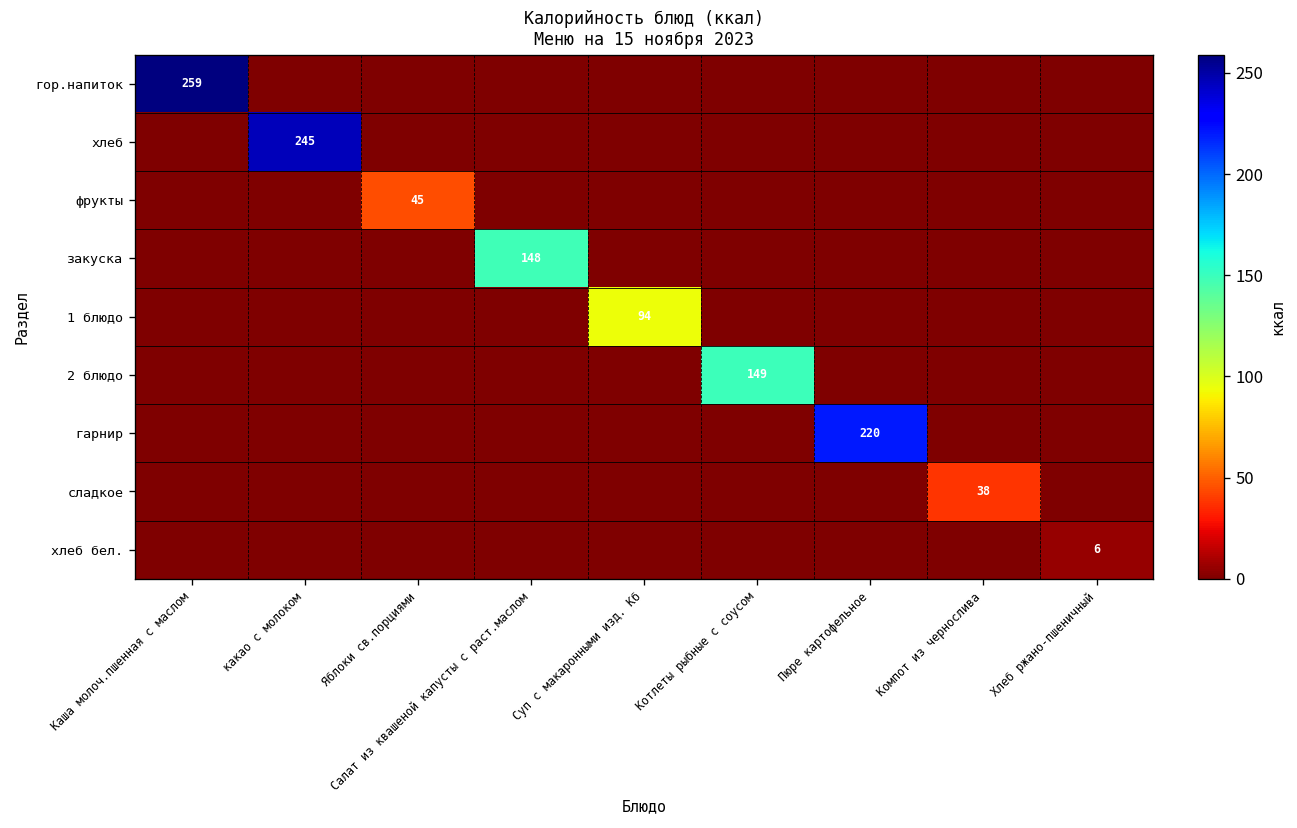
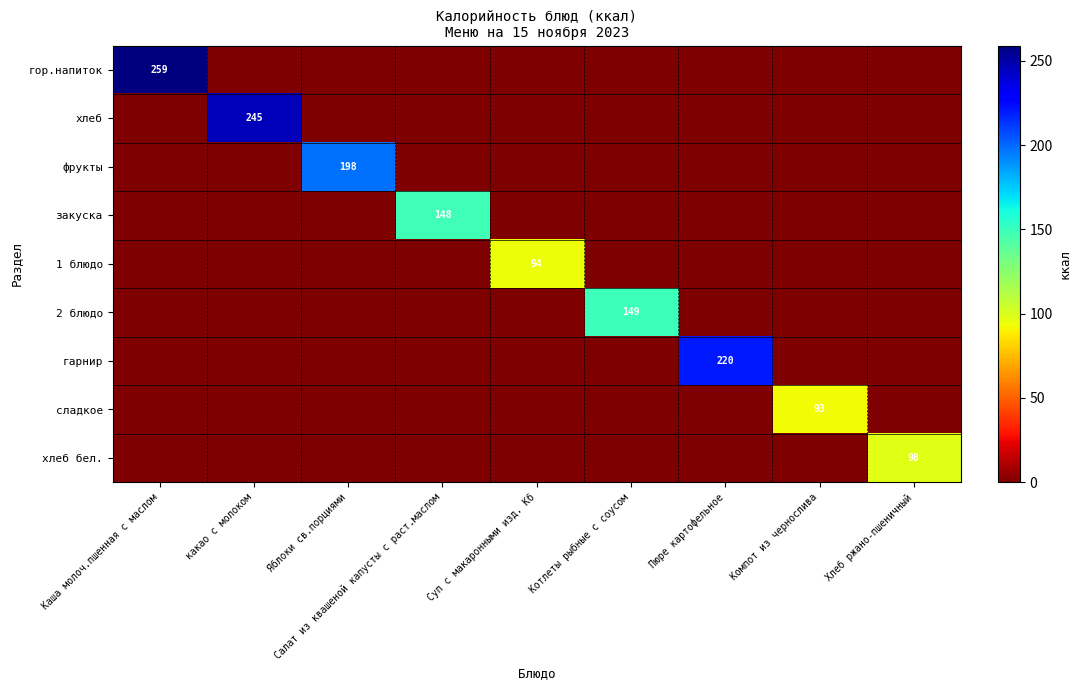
  {
    "гор.напиток": {
      "Каша молоч.пшенная с маслом": 259
    },
    "хлеб": {
      "какао с молоком": 245
    },
    "фрукты": {
-     "Яблоки св.порциями": 45
+     "Яблоки св.порциями": 198
    },
    "закуска": {
      "Салат из квашеной капусты с раст.маслом": 148
    },
    "1 блюдо": {
      "Суп с макаронными изд. Кб": 94
    },
    "2 блюдо": {
      "Котлеты рыбные с соусом": 149
    },
    "гарнир": {
      "Пюре картофельное": 220
    },
    "сладкое": {
-     "Компот из чернослива": 38
+     "Компот из чернослива": 93
    },
    "хлеб бел.": {
-     "Хлеб ржано-пшеничный": 6
+     "Хлеб ржано-пшеничный": 98
    }
  }
